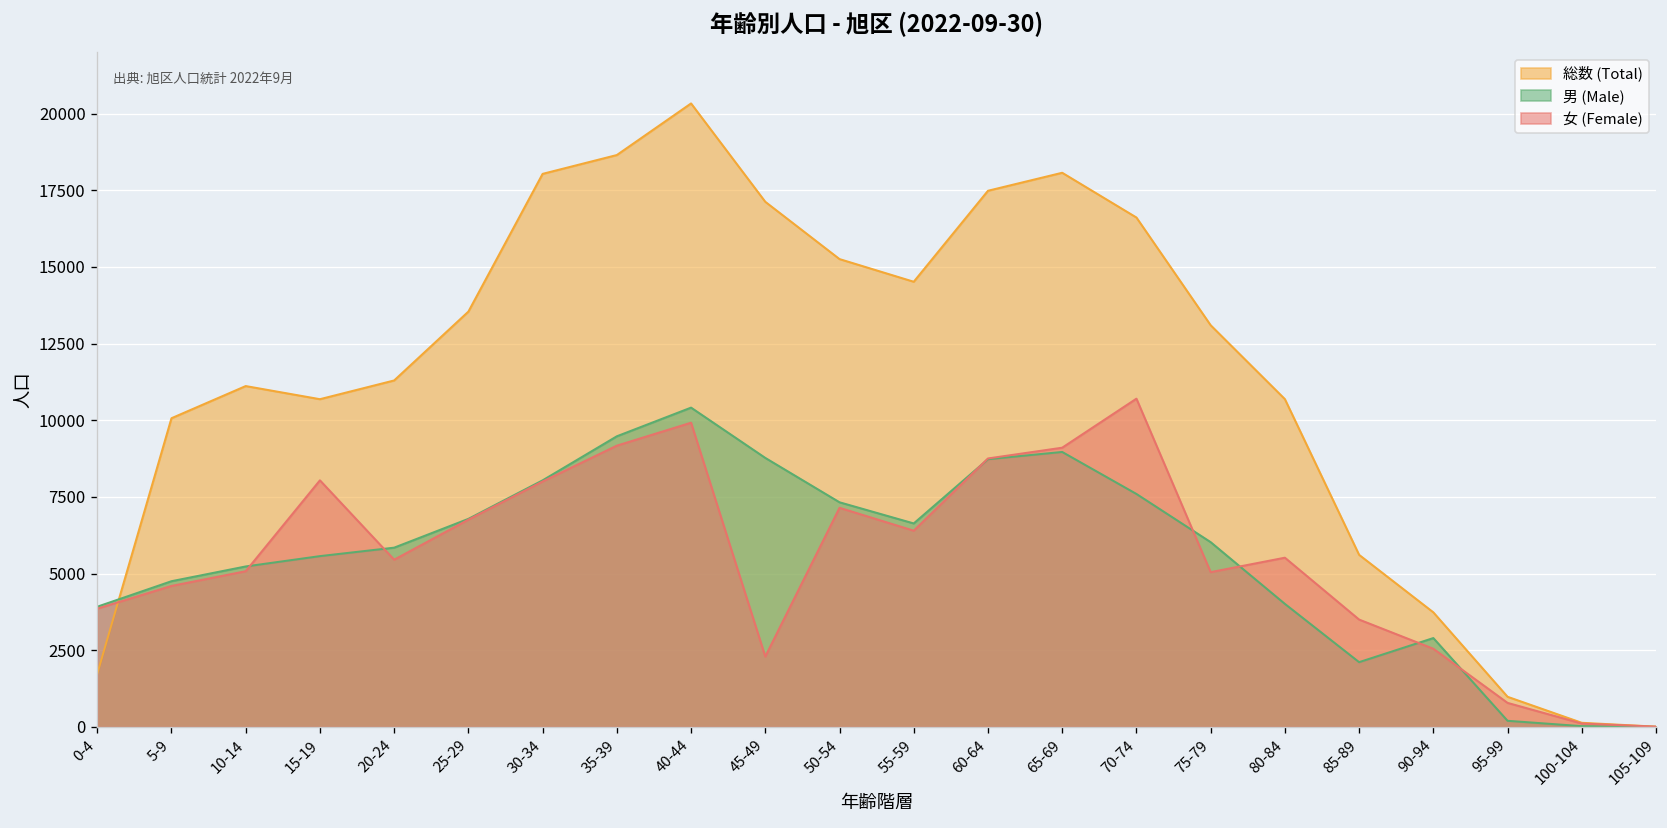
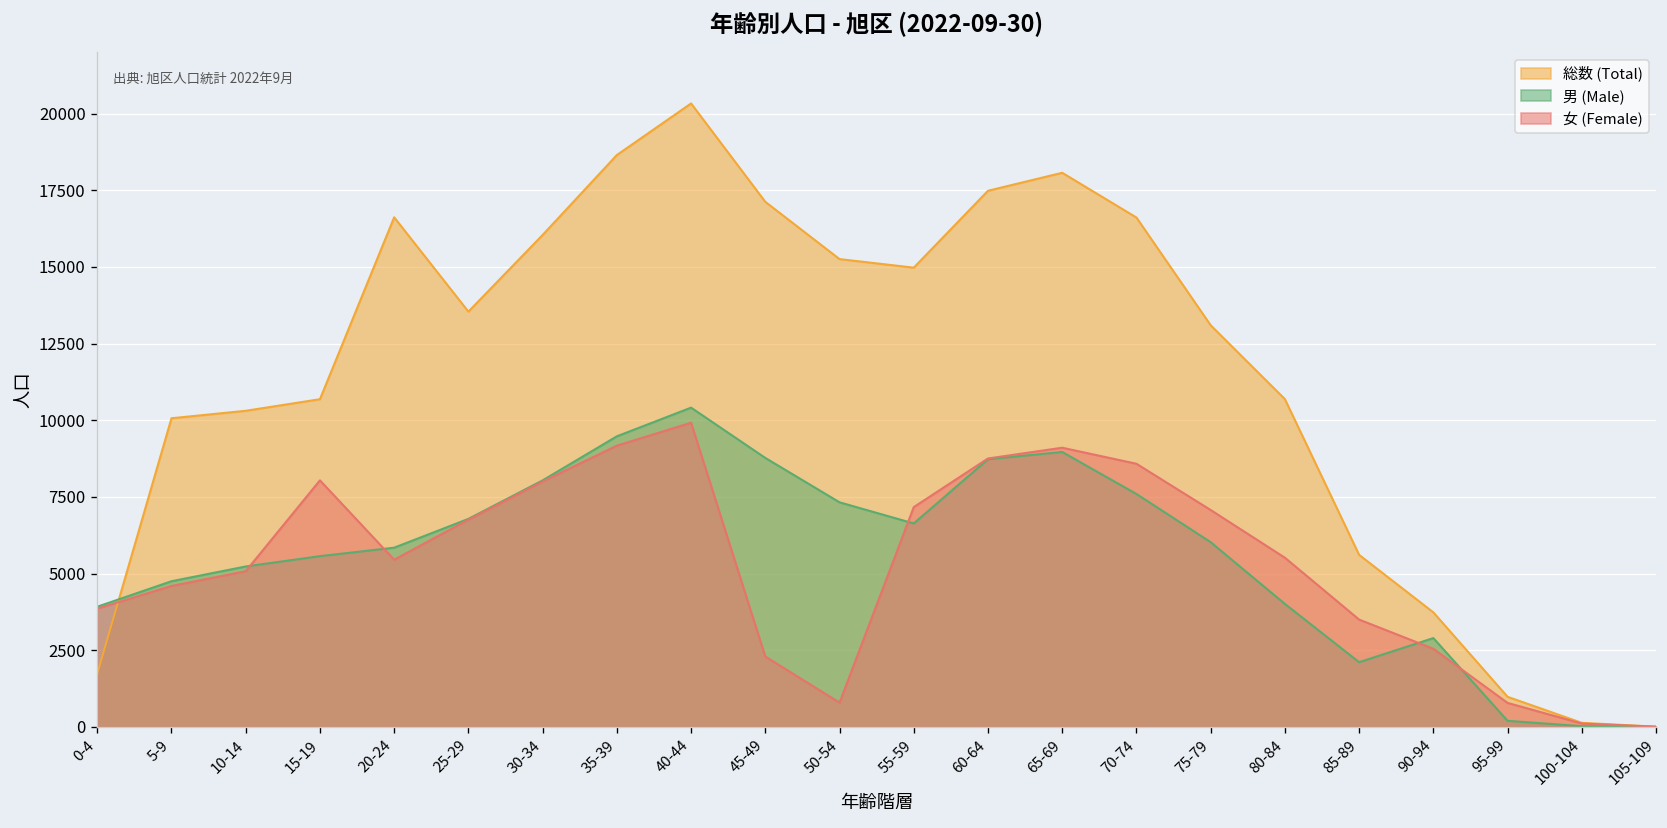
  {
    "総数 (Total)": {
      "0-4": 1700,
      "5-9": 10100,
-     "10-14": 11100,
+     "10-14": 10300,
      "15-19": 10700,
-     "20-24": 11300,
+     "20-24": 16600,
      "25-29": 13500,
-     "30-34": 18000,
+     "30-34": 16000,
      "35-39": 18600,
      "40-44": 20300,
      "45-49": 17100,
      "50-54": 15300,
-     "55-59": 14500,
+     "55-59": 15000,
      "60-64": 17500,
      "65-69": 18100,
      "70-74": 16600,
      "75-79": 13100,
      "80-84": 10700,
      "85-89": 5600,
      "90-94": 3700,
      "95-99": 1000
    },
    "男 (Male)": {
      "5-9": 4800,
      "10-14": 5200,
      "15-19": 5600,
      "20-24": 5800,
      "35-39": 9500,
      "40-44": 10400,
      "45-49": 8800,
      "50-54": 7300,
      "55-59": 6600,
      "65-69": 9000,
      "70-74": 7600,
      "75-79": 6000,
      "80-84": 4000,
      "85-89": 2100,
      "90-94": 2900,
      "95-99": 200
    },
    "女 (Female)": {
      "5-9": 4600,
      "10-14": 5100,
      "15-19": 8000,
      "20-24": 5500,
      "35-39": 9200,
      "40-44": 9900,
      "45-49": 2300,
-     "50-54": 7100,
-     "55-59": 6400,
+     "50-54": 800,
+     "55-59": 7200,
      "65-69": 9100,
-     "70-74": 10700,
-     "75-79": 5000,
+     "70-74": 8600,
+     "75-79": 7100,
      "80-84": 5500,
      "85-89": 3500,
      "90-94": 2500,
      "95-99": 800
    }
  }
